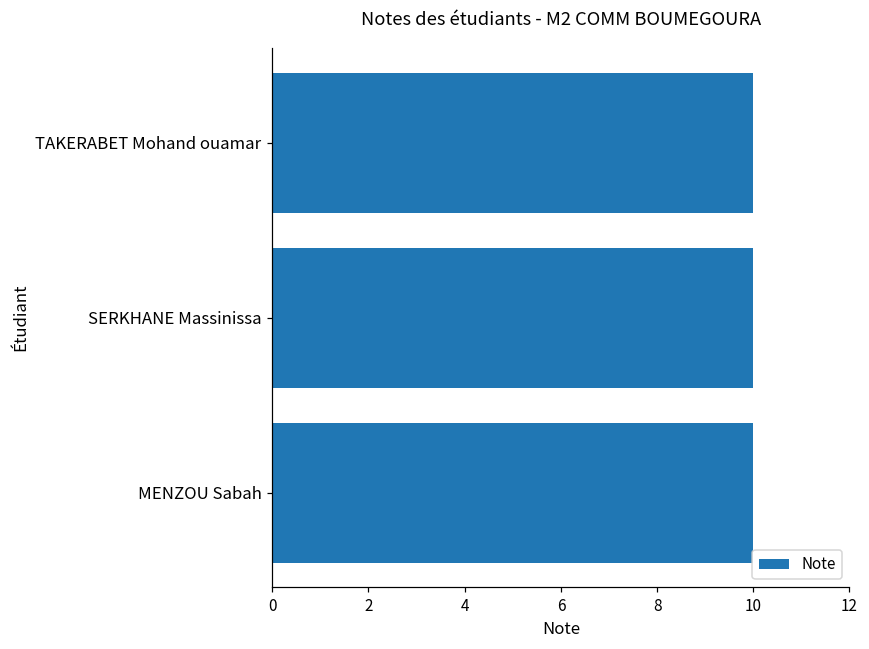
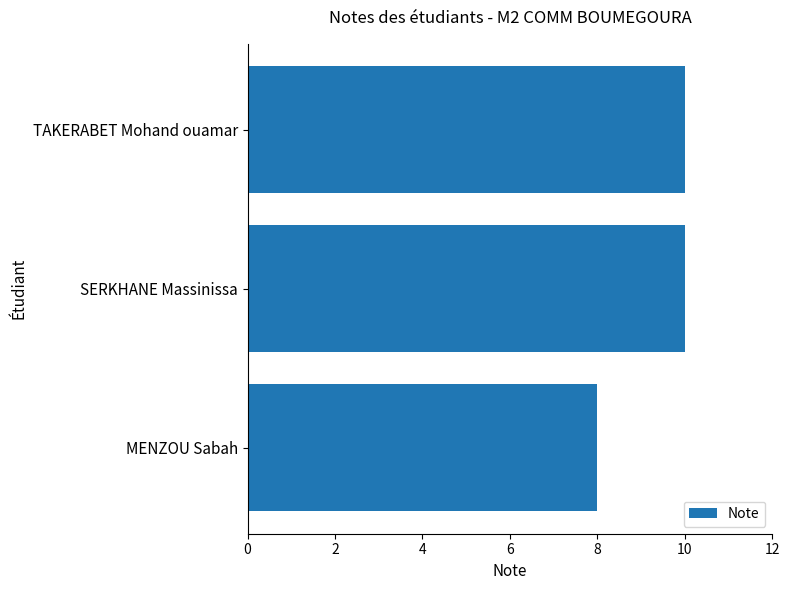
  {
    "TAKERABET Mohand ouamar": 10,
    "SERKHANE Massinissa": 10,
-   "MENZOU Sabah": 10
+   "MENZOU Sabah": 8
  }
